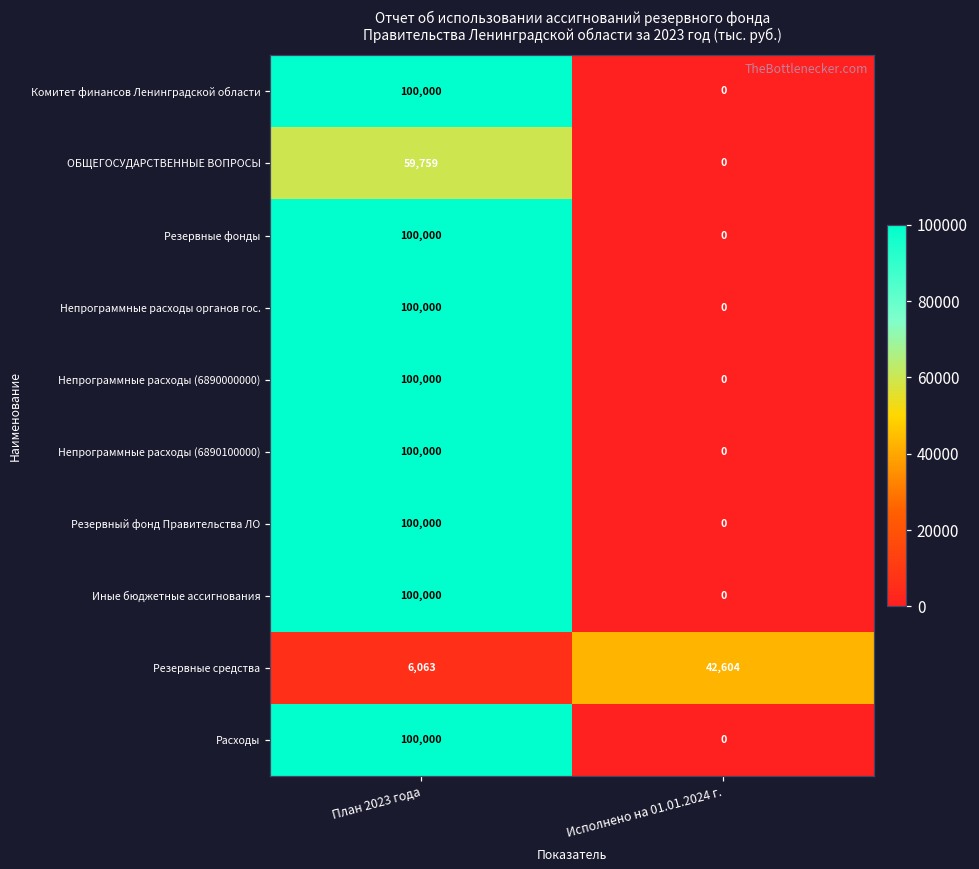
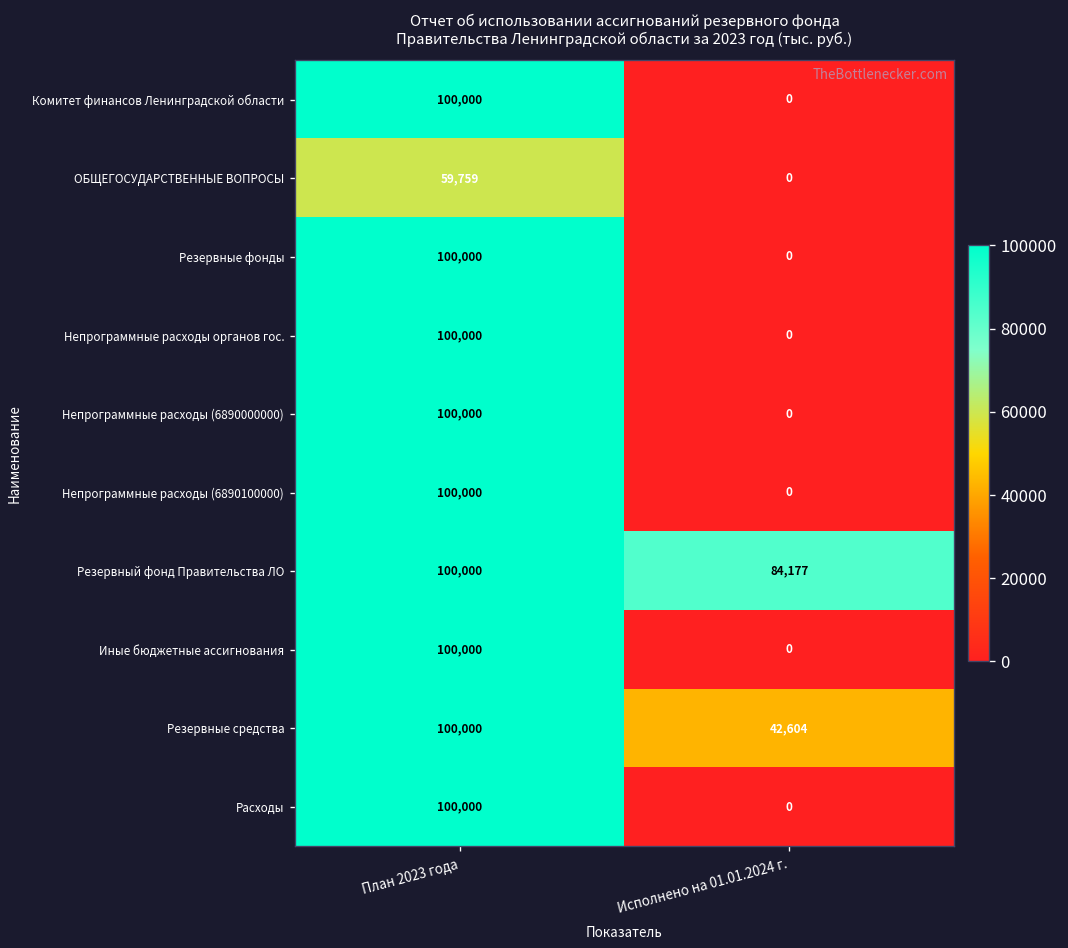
  {
    "Комитет финансов Ленинградской области": {
      "План 2023 года": "100,000"
    },
    "ОБЩЕГОСУДАРСТВЕННЫЕ ВОПРОСЫ": {
      "План 2023 года": "59,759",
      "Исполнено на 01.01.2024 г.": "0"
    },
    "Резервные фонды": {
      "План 2023 года": "100,000",
      "Исполнено на 01.01.2024 г.": "0"
    },
    "Непрограммные расходы органов гос.": {
      "План 2023 года": "100,000",
      "Исполнено на 01.01.2024 г.": "0"
    },
    "Непрограммные расходы (6890000000)": {
      "План 2023 года": "100,000",
      "Исполнено на 01.01.2024 г.": "0"
    },
    "Непрограммные расходы (6890100000)": {
      "План 2023 года": "100,000",
      "Исполнено на 01.01.2024 г.": "0"
    },
    "Резервный фонд Правительства ЛО": {
      "План 2023 года": "100,000",
-     "Исполнено на 01.01.2024 г.": "0"
+     "Исполнено на 01.01.2024 г.": "84,177"
    },
    "Иные бюджетные ассигнования": {
      "План 2023 года": "100,000",
      "Исполнено на 01.01.2024 г.": "0"
    },
    "Резервные средства": {
-     "План 2023 года": "6,063",
+     "План 2023 года": "100,000",
      "Исполнено на 01.01.2024 г.": "42,604"
    },
    "Расходы": {
      "План 2023 года": "100,000",
      "Исполнено на 01.01.2024 г.": "0"
    }
  }
